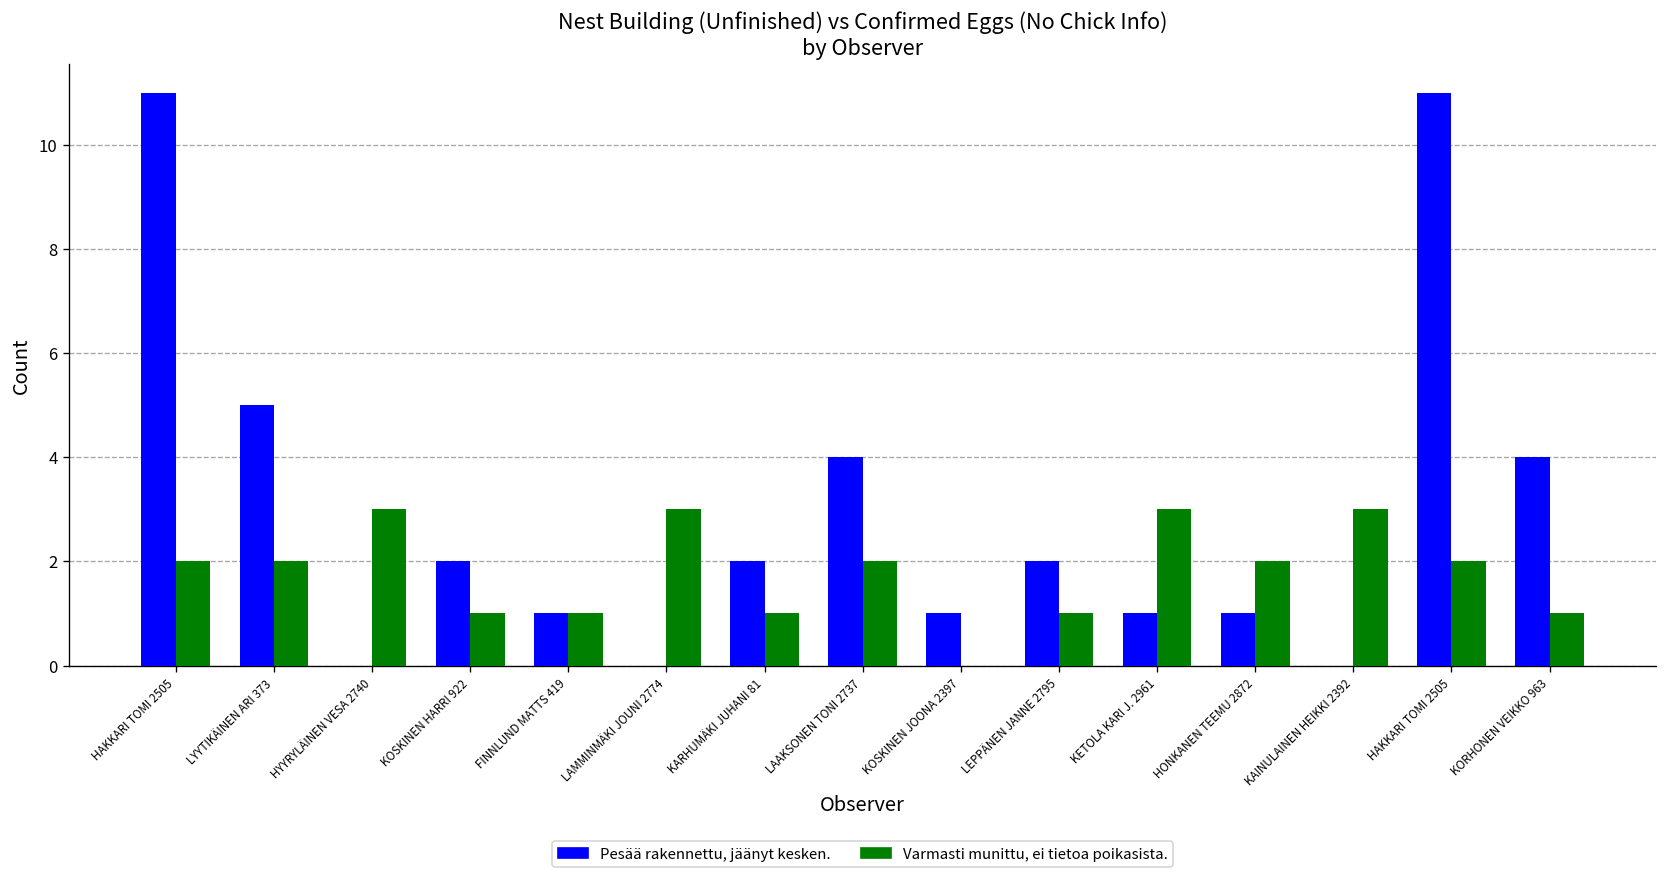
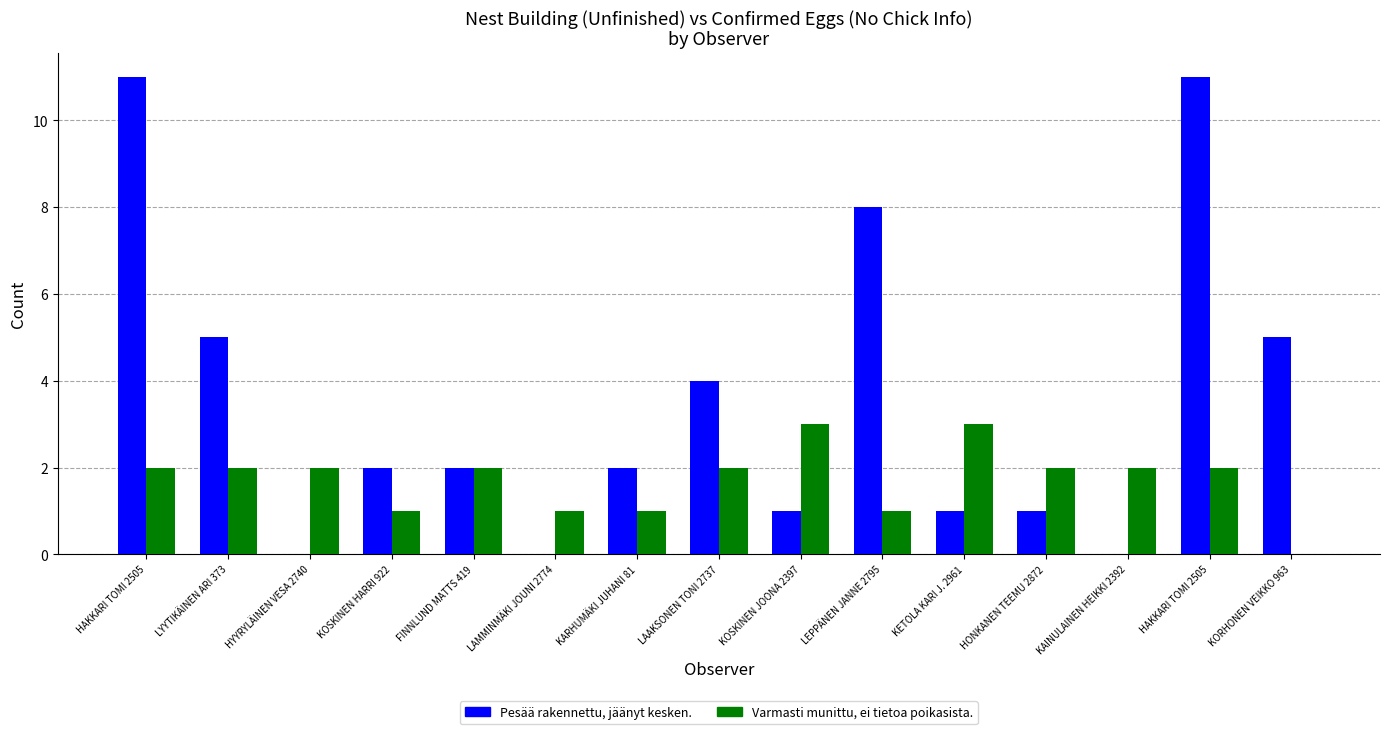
  {
    "Pesää rakennettu, jäänyt kesken.": {
      "LYYTIKÄINEN ARI 373": 5,
      "HYYRYLÄINEN VESA 2740": 0,
      "KOSKINEN HARRI 922": 2,
-     "FINNLUND MATTS 419": 1,
+     "FINNLUND MATTS 419": 2,
      "LAMMINMÄKI JOUNI 2774": 0,
      "KARHUMÄKI JUHANI 81": 2,
      "LAAKSONEN TONI 2737": 4,
      "KOSKINEN JOONA 2397": 1,
-     "LEPPÄNEN JANNE 2795": 2,
+     "LEPPÄNEN JANNE 2795": 8,
      "KETOLA KARI J. 2961": 1,
      "HONKANEN TEEMU 2872": 1,
      "KAINULAINEN HEIKKI 2392": 0,
-     "KORHONEN VEIKKO 963": 4
+     "KORHONEN VEIKKO 963": 5
    },
    "Varmasti munittu, ei tietoa poikasista.": {
      "LYYTIKÄINEN ARI 373": 2,
-     "HYYRYLÄINEN VESA 2740": 3,
+     "HYYRYLÄINEN VESA 2740": 2,
      "KOSKINEN HARRI 922": 1,
-     "FINNLUND MATTS 419": 1,
-     "LAMMINMÄKI JOUNI 2774": 3,
+     "FINNLUND MATTS 419": 2,
+     "LAMMINMÄKI JOUNI 2774": 1,
      "KARHUMÄKI JUHANI 81": 1,
      "LAAKSONEN TONI 2737": 2,
-     "KOSKINEN JOONA 2397": 0,
+     "KOSKINEN JOONA 2397": 3,
      "LEPPÄNEN JANNE 2795": 1,
      "KETOLA KARI J. 2961": 3,
      "HONKANEN TEEMU 2872": 2,
-     "KAINULAINEN HEIKKI 2392": 3,
-     "KORHONEN VEIKKO 963": 1
+     "KAINULAINEN HEIKKI 2392": 2,
+     "KORHONEN VEIKKO 963": 0
    }
  }
